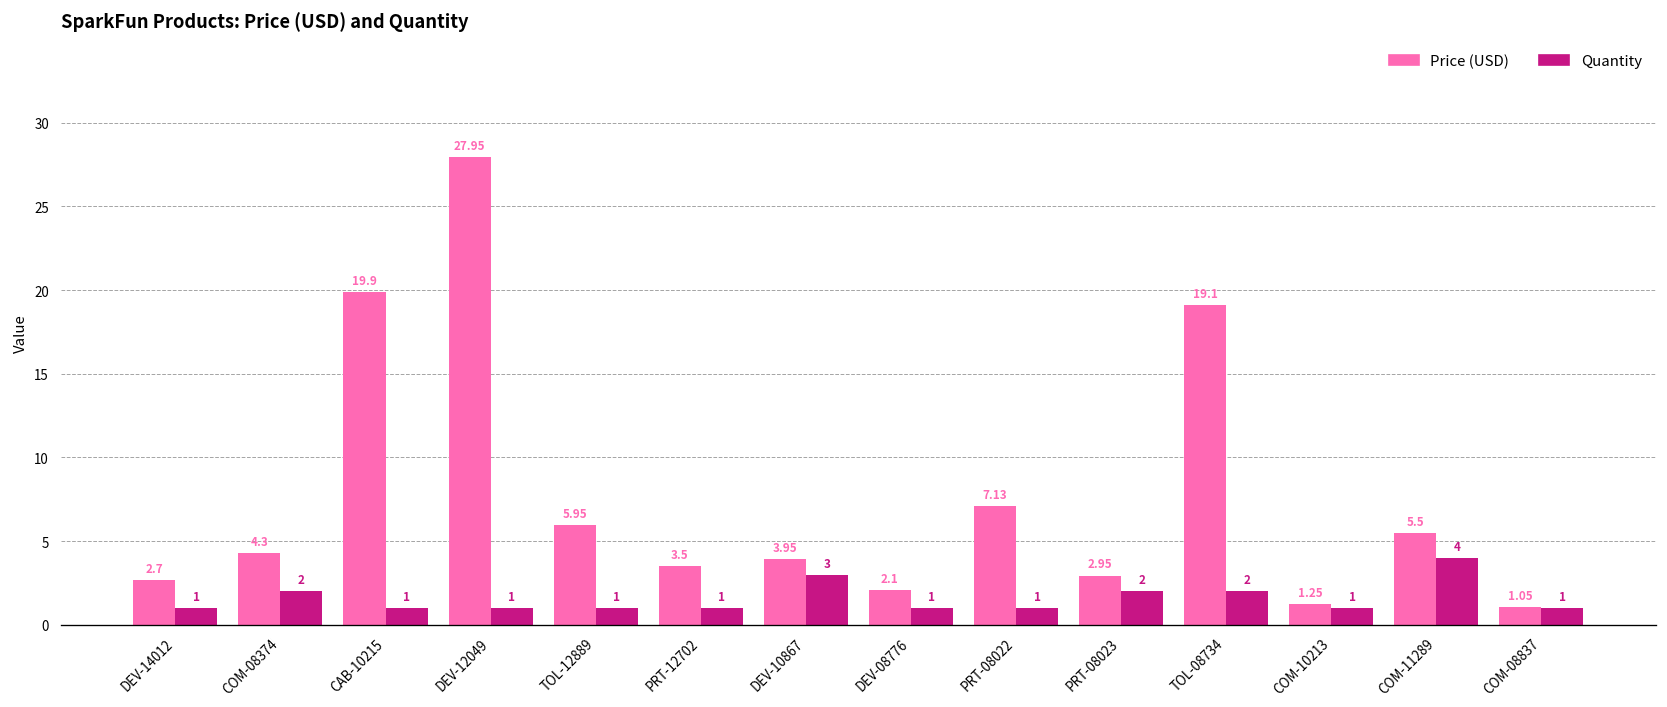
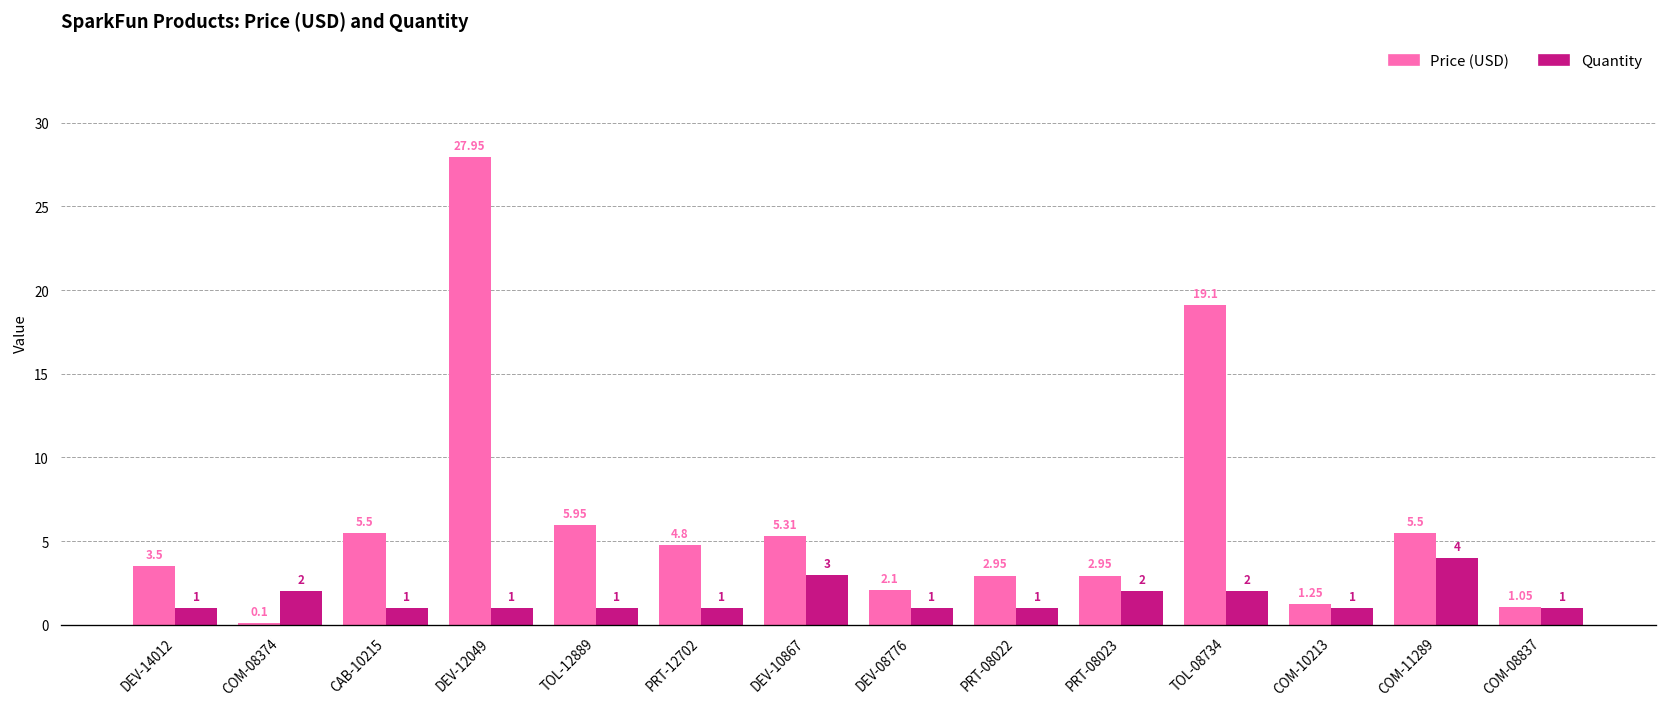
  {
    "Price (USD)": {
-     "DEV-14012": 2.7,
-     "COM-08374": 4.3,
-     "CAB-10215": 19.9,
+     "DEV-14012": 3.5,
+     "COM-08374": 0.1,
+     "CAB-10215": 5.5,
      "DEV-12049": 27.95,
      "TOL-12889": 5.95,
-     "PRT-12702": 3.5,
-     "DEV-10867": 3.95,
+     "PRT-12702": 4.8,
+     "DEV-10867": 5.31,
      "DEV-08776": 2.1,
-     "PRT-08022": 7.13,
+     "PRT-08022": 2.95,
      "PRT-08023": 2.95,
      "TOL-08734": 19.1,
      "COM-10213": 1.25,
      "COM-11289": 5.5,
      "COM-08837": 1.05
    },
    "Quantity": {
      "DEV-14012": 1,
      "COM-08374": 2,
      "CAB-10215": 1,
      "DEV-12049": 1,
      "TOL-12889": 1,
      "PRT-12702": 1,
      "DEV-10867": 3,
      "DEV-08776": 1,
      "PRT-08022": 1,
      "PRT-08023": 2,
      "TOL-08734": 2,
      "COM-10213": 1,
      "COM-11289": 4,
      "COM-08837": 1
    }
  }
